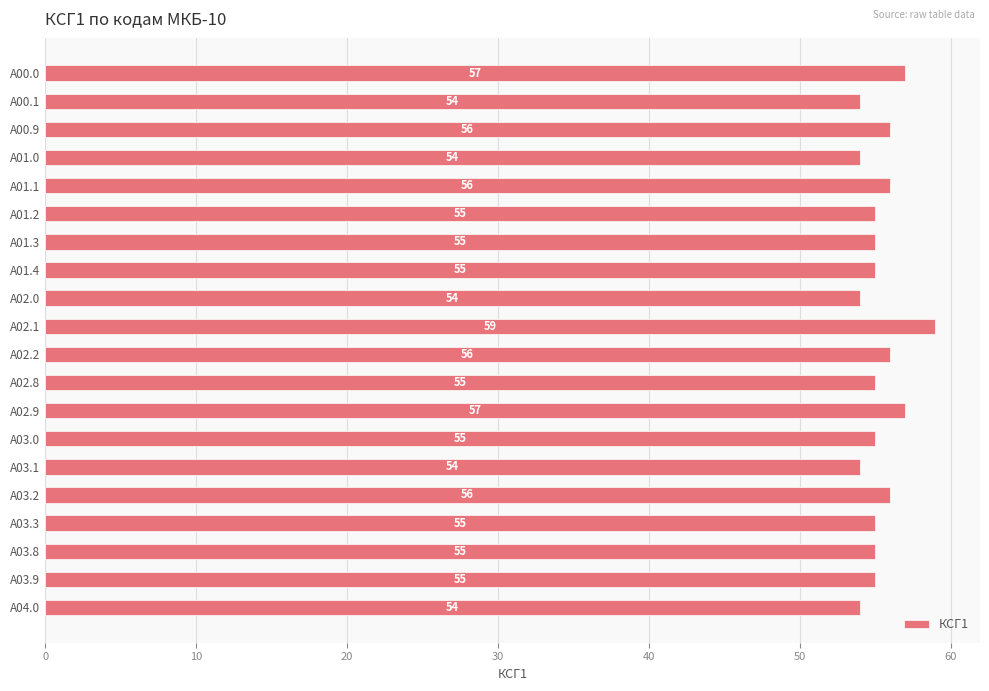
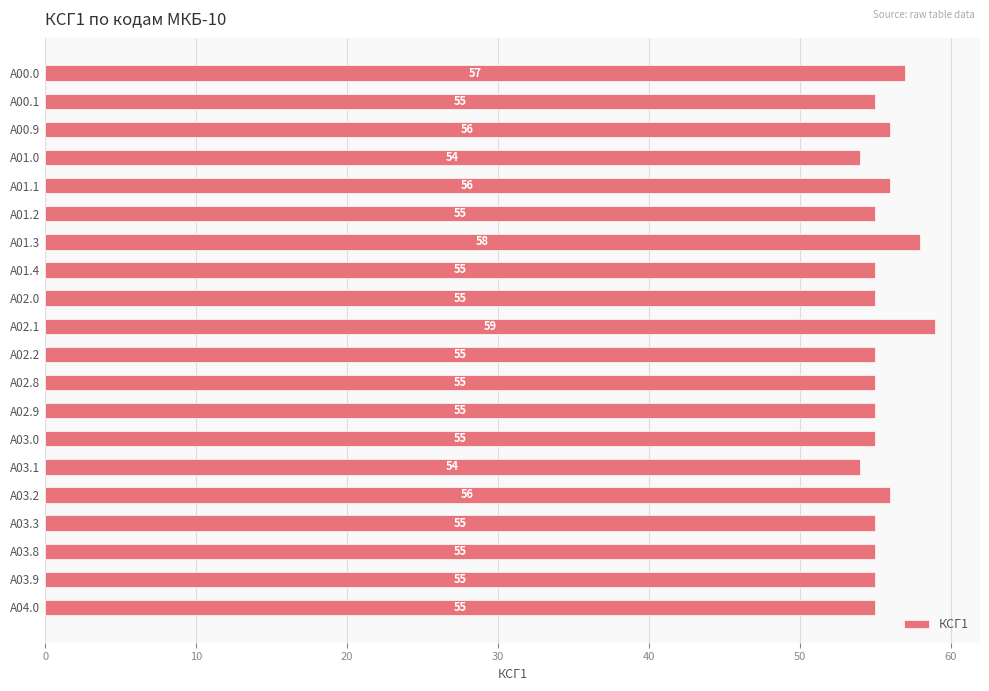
  {
    "A00.0": 57,
-   "A00.1": 54,
+   "A00.1": 55,
    "A00.9": 56,
    "A01.0": 54,
    "A01.1": 56,
    "A01.2": 55,
-   "A01.3": 55,
+   "A01.3": 58,
    "A01.4": 55,
-   "A02.0": 54,
+   "A02.0": 55,
    "A02.1": 59,
-   "A02.2": 56,
+   "A02.2": 55,
    "A02.8": 55,
-   "A02.9": 57,
+   "A02.9": 55,
    "A03.0": 55,
    "A03.1": 54,
    "A03.2": 56,
    "A03.3": 55,
    "A03.8": 55,
    "A03.9": 55,
-   "A04.0": 54
+   "A04.0": 55
  }
